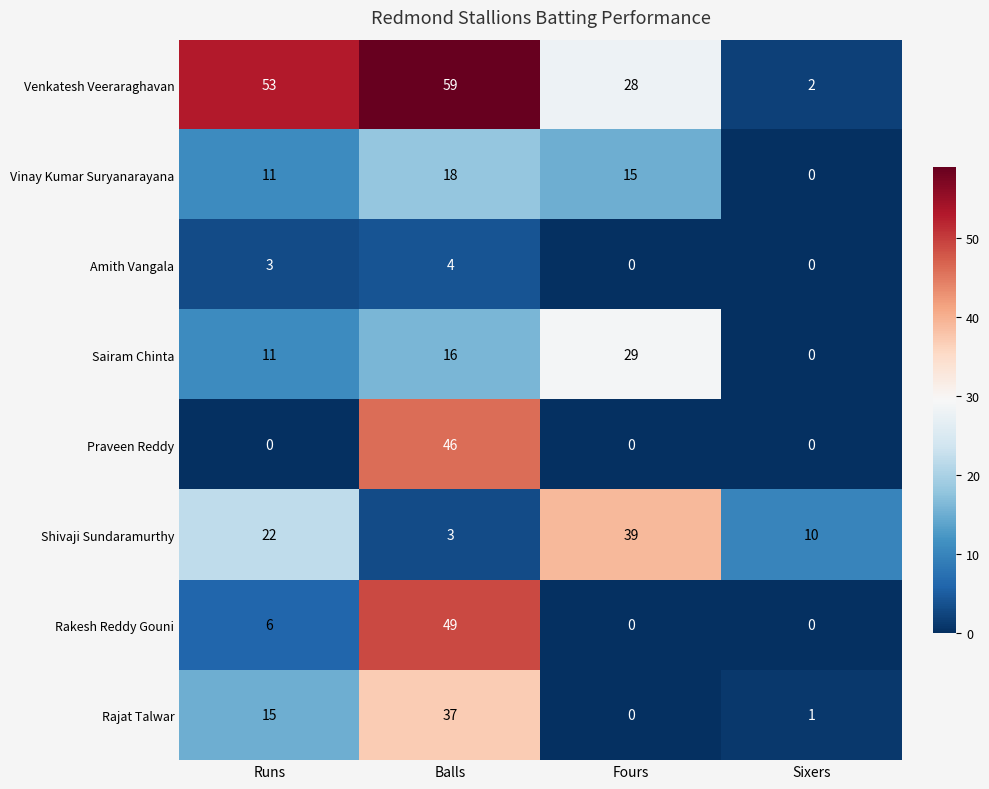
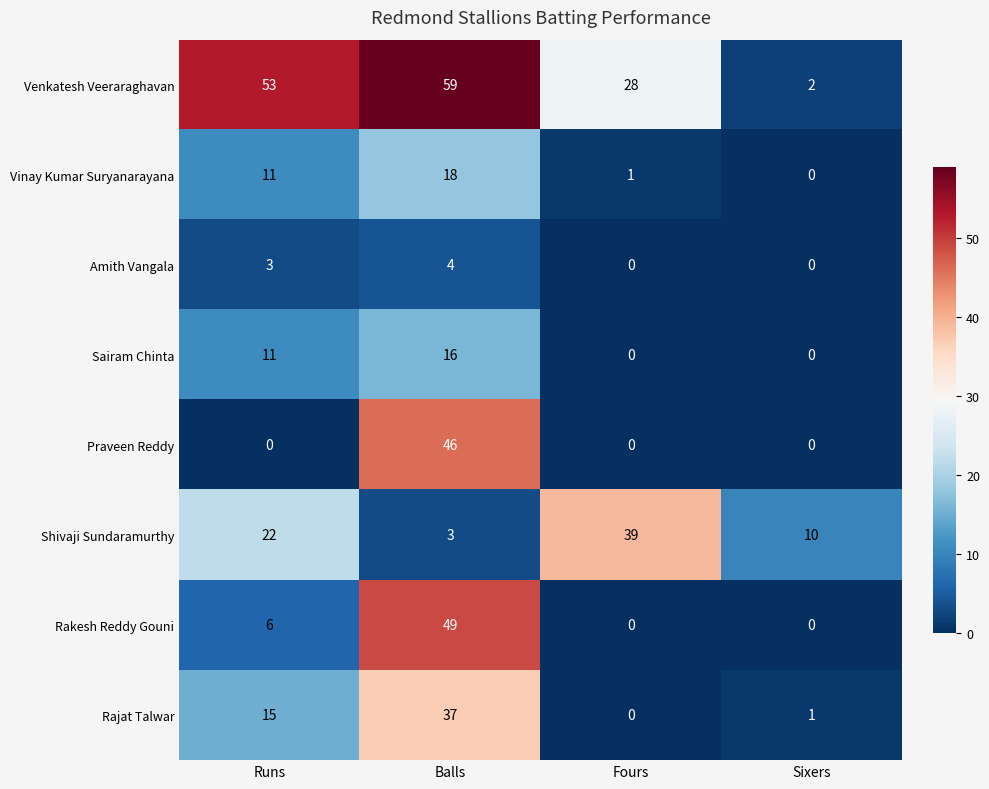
  {
    "Venkatesh Veeraraghavan": {
      "Runs": 53,
      "Balls": 59,
      "Fours": 28,
      "Sixers": 2
    },
    "Vinay Kumar Suryanarayana": {
      "Runs": 11,
      "Balls": 18,
-     "Fours": 15,
+     "Fours": 1,
      "Sixers": 0
    },
    "Amith Vangala": {
      "Runs": 3,
      "Balls": 4,
      "Fours": 0,
      "Sixers": 0
    },
    "Sairam Chinta": {
      "Runs": 11,
      "Balls": 16,
-     "Fours": 29,
+     "Fours": 0,
      "Sixers": 0
    },
    "Praveen Reddy": {
      "Runs": 0,
      "Balls": 46,
      "Fours": 0,
      "Sixers": 0
    },
    "Shivaji Sundaramurthy": {
      "Runs": 22,
      "Balls": 3,
      "Fours": 39,
      "Sixers": 10
    },
    "Rakesh Reddy Gouni": {
      "Runs": 6,
      "Balls": 49,
      "Fours": 0,
      "Sixers": 0
    },
    "Rajat Talwar": {
      "Runs": 15,
      "Balls": 37,
      "Fours": 0,
      "Sixers": 1
    }
  }
